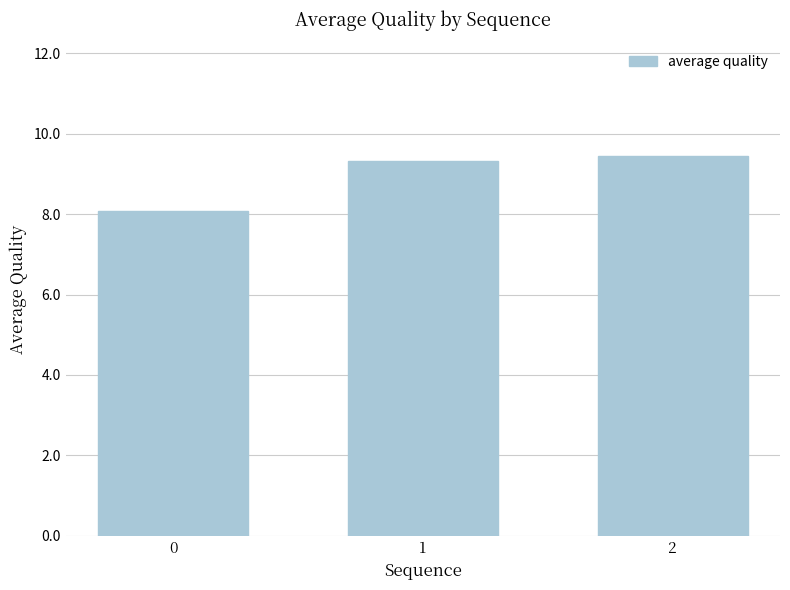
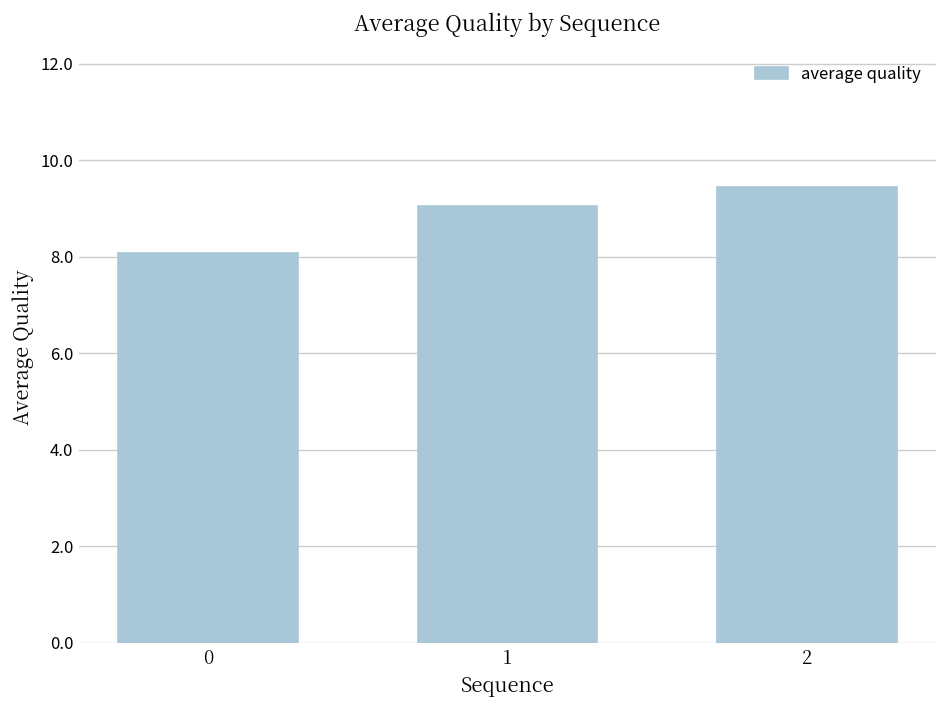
  {
    "0": 8.1,
-   "1": 9.3,
+   "1": 9.1,
    "2": 9.4
  }
